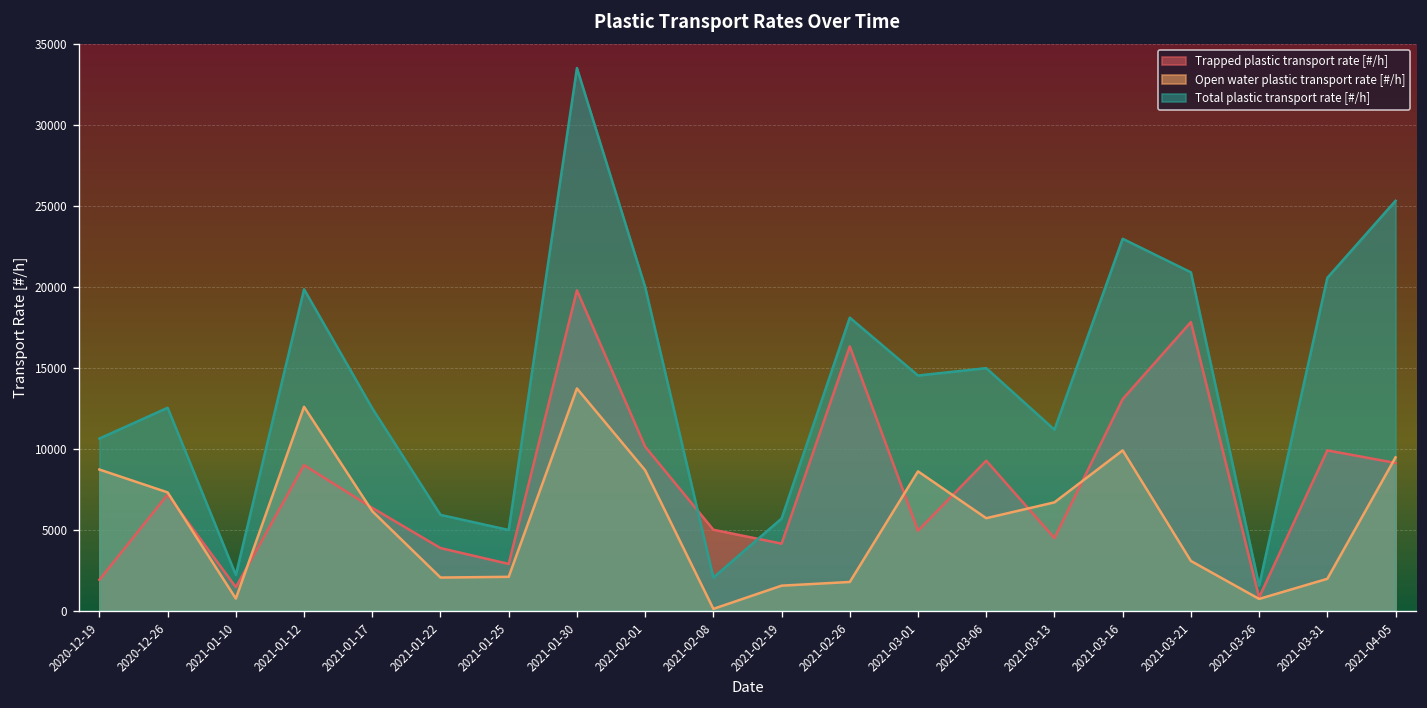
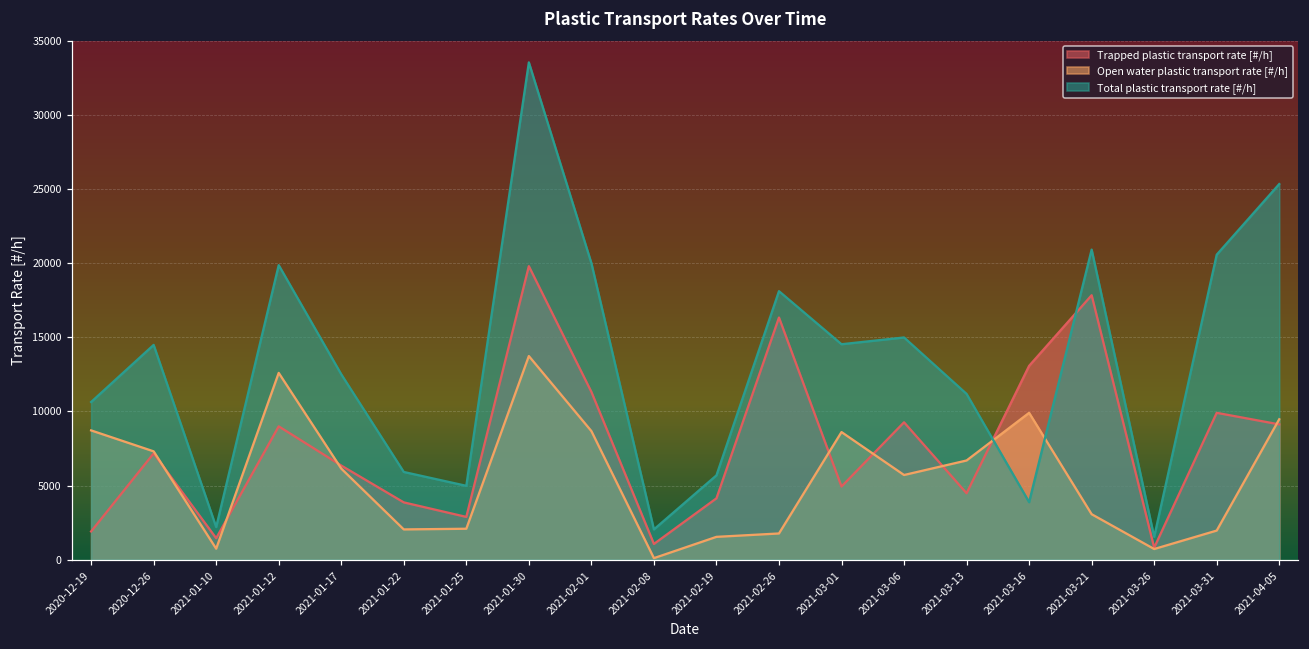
  {
    "Trapped plastic transport rate [#/h]": {
      "2020-12-19": 1900,
      "2021-01-10": 1500,
      "2021-01-12": 9000,
      "2021-01-17": 6400,
      "2021-01-22": 3900,
      "2021-01-25": 2900,
      "2021-01-30": 19800,
-     "2021-02-01": 10100,
-     "2021-02-08": 5000,
+     "2021-02-01": 11300,
+     "2021-02-08": 1100,
      "2021-02-19": 4100,
      "2021-02-26": 16300,
      "2021-03-01": 4900,
      "2021-03-06": 9300,
      "2021-03-13": 4500,
      "2021-03-16": 13100,
      "2021-03-21": 17800,
      "2021-03-31": 9900,
      "2021-04-05": 9100
    },
    "Open water plastic transport rate [#/h]": {
      "2020-12-19": 8700,
      "2021-01-10": 800,
      "2021-01-12": 12600,
      "2021-01-17": 6200,
      "2021-01-22": 2100,
      "2021-01-25": 2100,
      "2021-01-30": 13700,
      "2021-02-01": 8700,
      "2021-02-08": 100,
      "2021-02-19": 1500,
      "2021-02-26": 1800,
      "2021-03-01": 8600,
      "2021-03-06": 5700,
      "2021-03-13": 6700,
      "2021-03-16": 9900,
      "2021-03-21": 3100,
      "2021-03-31": 2000,
      "2021-04-05": 9500
    },
    "Total plastic transport rate [#/h]": {
      "2020-12-19": 10600,
-     "2020-12-26": 12500,
+     "2020-12-26": 14500,
      "2021-01-10": 2200,
      "2021-01-12": 19900,
      "2021-01-17": 12500,
      "2021-01-22": 5900,
      "2021-01-25": 5000,
      "2021-01-30": 33500,
      "2021-02-01": 20000,
      "2021-02-08": 2100,
      "2021-02-19": 5700,
      "2021-02-26": 18100,
      "2021-03-01": 14500,
      "2021-03-06": 15000,
      "2021-03-13": 11200,
-     "2021-03-16": 23000,
+     "2021-03-16": 3900,
      "2021-03-21": 20900,
      "2021-03-26": 1500,
      "2021-03-31": 20600,
      "2021-04-05": 25300
    }
  }
